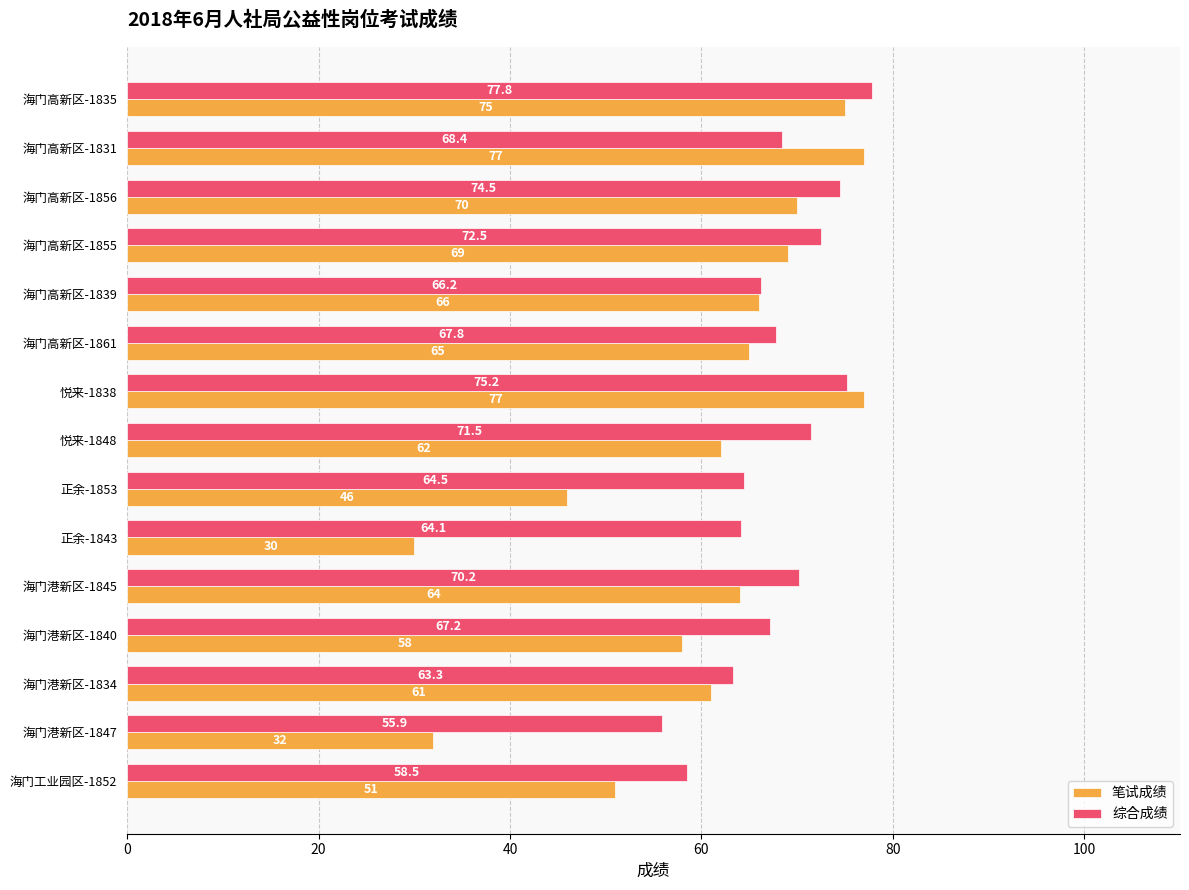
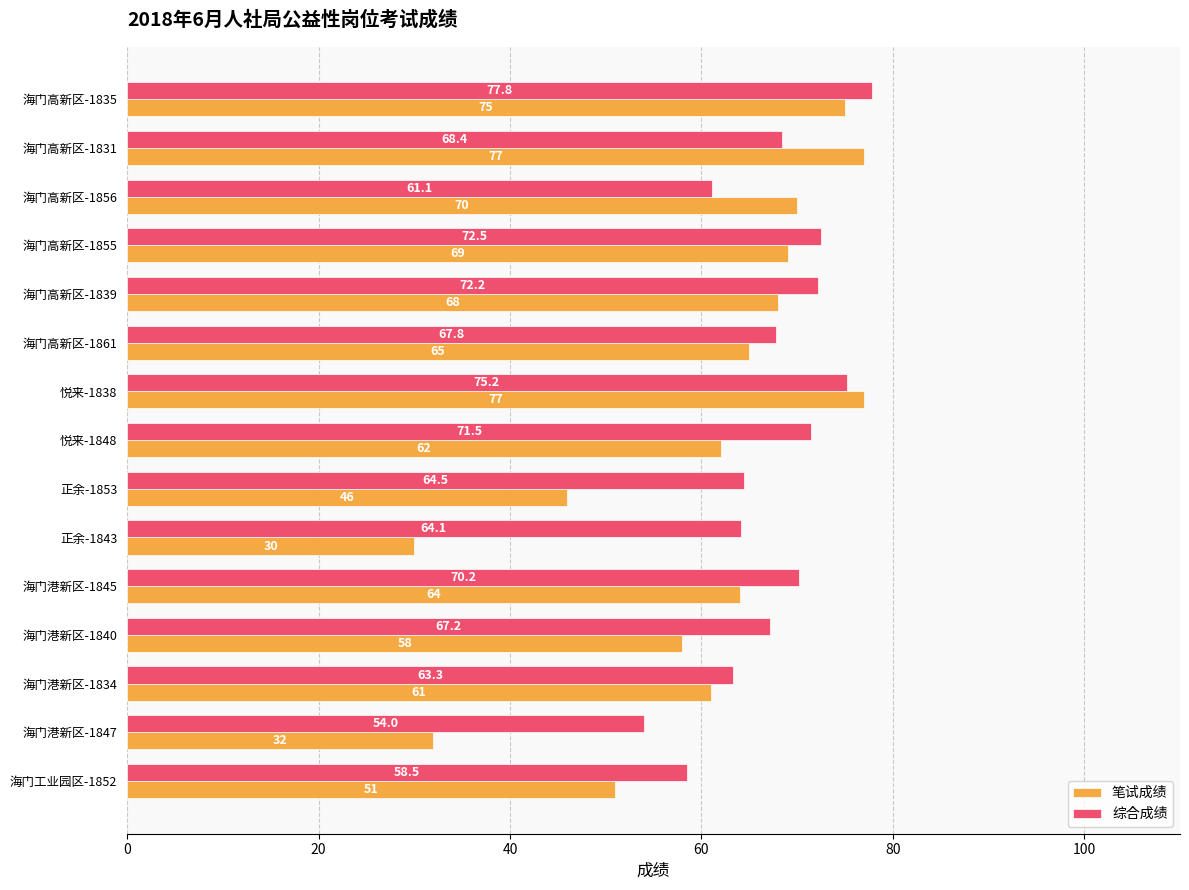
  {
    "笔试成绩": {
      "海门高新区-1835": 75,
      "海门高新区-1831": 77,
      "海门高新区-1856": 70,
      "海门高新区-1855": 69,
-     "海门高新区-1839": 66,
+     "海门高新区-1839": 68,
      "海门高新区-1861": 65,
      "悦来-1838": 77,
      "悦来-1848": 62,
      "正余-1853": 46,
      "正余-1843": 30,
      "海门港新区-1845": 64,
      "海门港新区-1840": 58,
      "海门港新区-1834": 61,
      "海门港新区-1847": 32,
      "海门工业园区-1852": 51
    },
    "综合成绩": {
      "海门高新区-1835": 77.8,
      "海门高新区-1831": 68.4,
-     "海门高新区-1856": 74.5,
+     "海门高新区-1856": 61.1,
      "海门高新区-1855": 72.5,
-     "海门高新区-1839": 66.2,
+     "海门高新区-1839": 72.2,
      "海门高新区-1861": 67.8,
      "悦来-1838": 75.2,
      "悦来-1848": 71.5,
      "正余-1853": 64.5,
      "正余-1843": 64.1,
      "海门港新区-1845": 70.2,
      "海门港新区-1840": 67.2,
      "海门港新区-1834": 63.3,
-     "海门港新区-1847": 55.9,
+     "海门港新区-1847": 54.0,
      "海门工业园区-1852": 58.5
    }
  }
